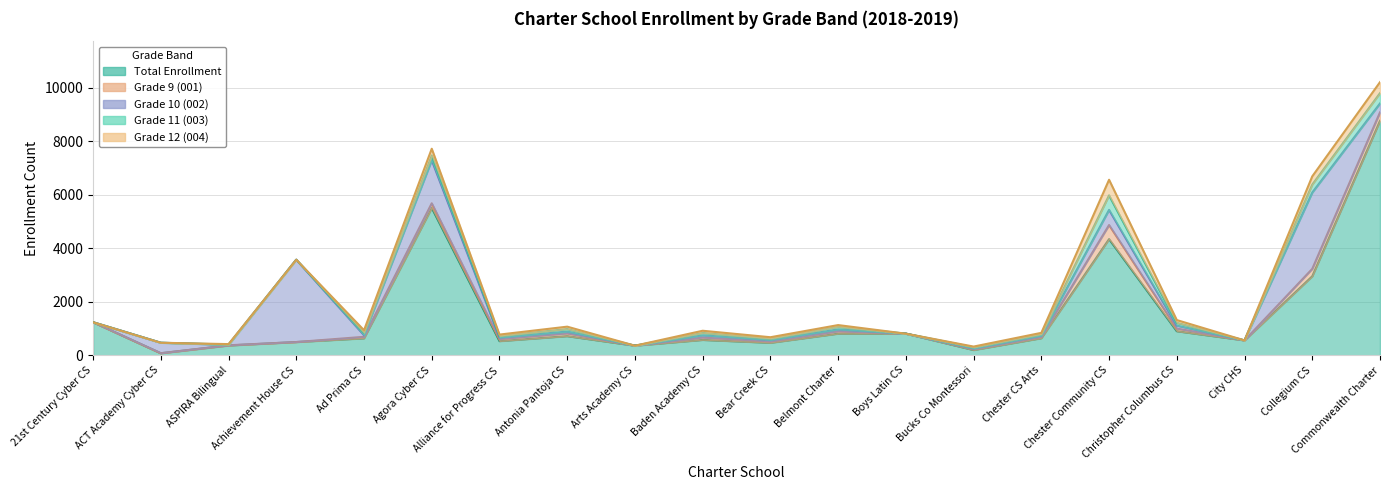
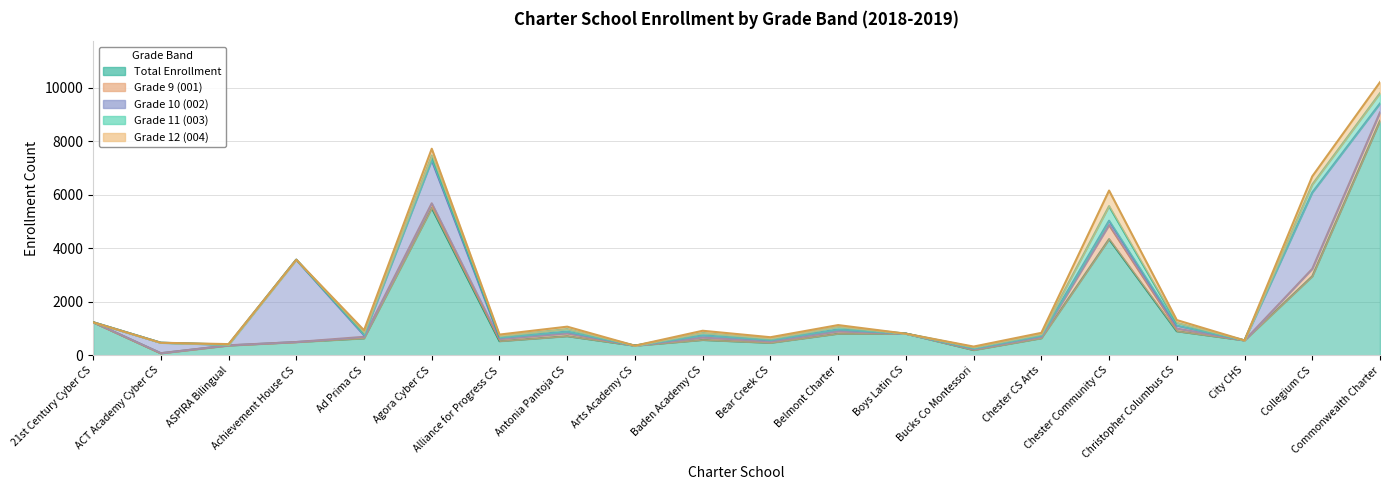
  {
    "Grade 10 (002)": {
      "Agora Cyber CS": 1600,
-     "Chester Community CS": 600,
+     "Chester Community CS": 200,
      "Christopher Columbus CS": 100,
      "Collegium CS": 2900,
      "Commonwealth Charter": 300
    }
  }
